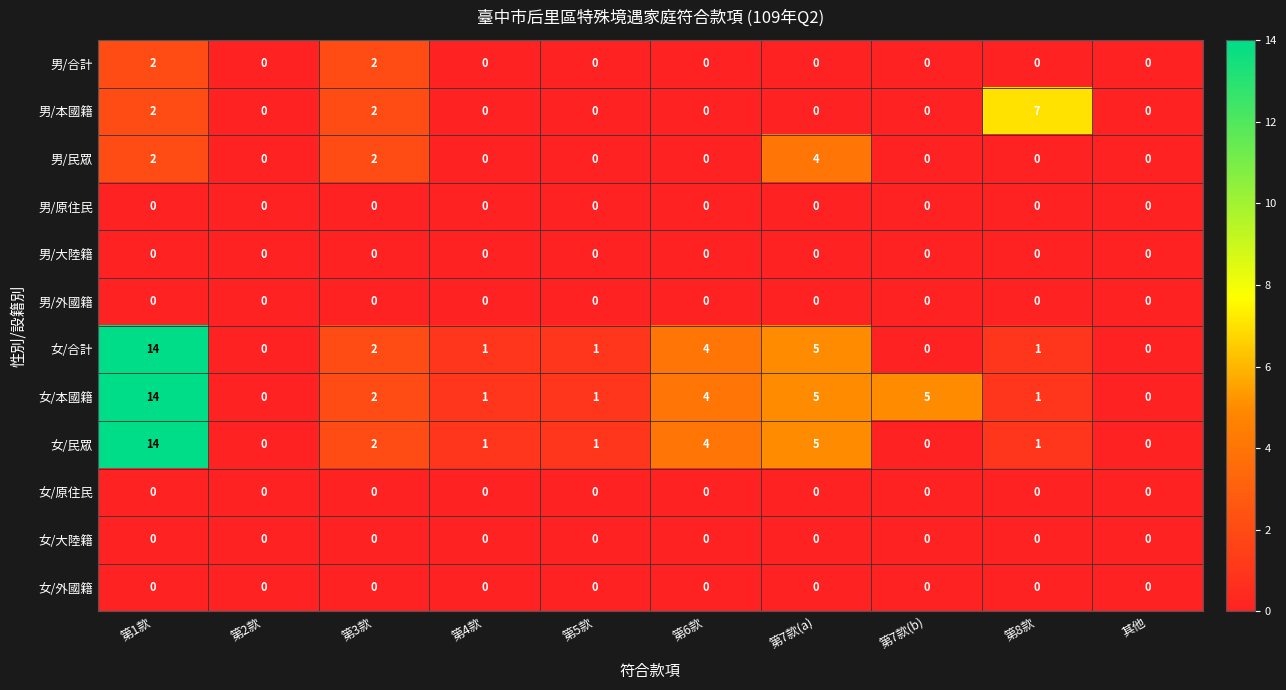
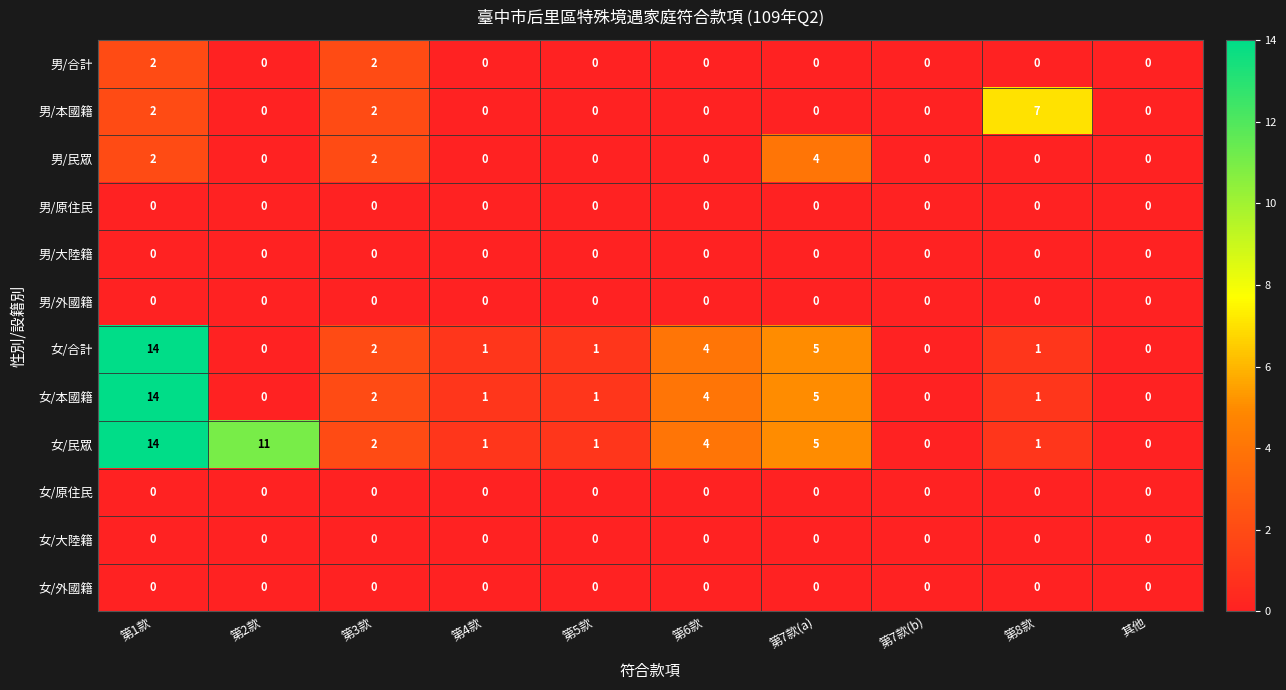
  {
    "男/合計": {
      "第1款": 2,
      "第2款": 0,
      "第3款": 2,
      "第4款": 0,
      "第5款": 0,
      "第6款": 0,
      "第7款(a)": 0,
      "第7款(b)": 0,
      "第8款": 0,
      "其他": 0
    },
    "男/本國籍": {
      "第1款": 2,
      "第2款": 0,
      "第3款": 2,
      "第4款": 0,
      "第5款": 0,
      "第6款": 0,
      "第7款(a)": 0,
      "第7款(b)": 0,
      "第8款": 7,
      "其他": 0
    },
    "男/民眾": {
      "第1款": 2,
      "第2款": 0,
      "第3款": 2,
      "第4款": 0,
      "第5款": 0,
      "第6款": 0,
      "第7款(a)": 4,
      "第7款(b)": 0,
      "第8款": 0,
      "其他": 0
    },
    "男/原住民": {
      "第1款": 0,
      "第2款": 0,
      "第3款": 0,
      "第4款": 0,
      "第5款": 0,
      "第6款": 0,
      "第7款(a)": 0,
      "第7款(b)": 0,
      "第8款": 0,
      "其他": 0
    },
    "男/大陸籍": {
      "第1款": 0,
      "第2款": 0,
      "第3款": 0,
      "第4款": 0,
      "第5款": 0,
      "第6款": 0,
      "第7款(a)": 0,
      "第7款(b)": 0,
      "第8款": 0,
      "其他": 0
    },
    "男/外國籍": {
      "第1款": 0,
      "第2款": 0,
      "第3款": 0,
      "第4款": 0,
      "第5款": 0,
      "第6款": 0,
      "第7款(a)": 0,
      "第7款(b)": 0,
      "第8款": 0,
      "其他": 0
    },
    "女/合計": {
      "第1款": 14,
      "第2款": 0,
      "第3款": 2,
      "第4款": 1,
      "第5款": 1,
      "第6款": 4,
      "第7款(a)": 5,
      "第7款(b)": 0,
      "第8款": 1,
      "其他": 0
    },
    "女/本國籍": {
      "第1款": 14,
      "第2款": 0,
      "第3款": 2,
      "第4款": 1,
      "第5款": 1,
      "第6款": 4,
      "第7款(a)": 5,
-     "第7款(b)": 5,
+     "第7款(b)": 0,
      "第8款": 1,
      "其他": 0
    },
    "女/民眾": {
      "第1款": 14,
-     "第2款": 0,
+     "第2款": 11,
      "第3款": 2,
      "第4款": 1,
      "第5款": 1,
      "第6款": 4,
      "第7款(a)": 5,
      "第7款(b)": 0,
      "第8款": 1,
      "其他": 0
    },
    "女/原住民": {
      "第1款": 0,
      "第2款": 0,
      "第3款": 0,
      "第4款": 0,
      "第5款": 0,
      "第6款": 0,
      "第7款(a)": 0,
      "第7款(b)": 0,
      "第8款": 0,
      "其他": 0
    },
    "女/大陸籍": {
      "第1款": 0,
      "第2款": 0,
      "第3款": 0,
      "第4款": 0,
      "第5款": 0,
      "第6款": 0,
      "第7款(a)": 0,
      "第7款(b)": 0,
      "第8款": 0,
      "其他": 0
    },
    "女/外國籍": {
      "第1款": 0,
      "第2款": 0,
      "第3款": 0,
      "第4款": 0,
      "第5款": 0,
      "第6款": 0,
      "第7款(a)": 0,
      "第7款(b)": 0,
      "第8款": 0,
      "其他": 0
    }
  }
